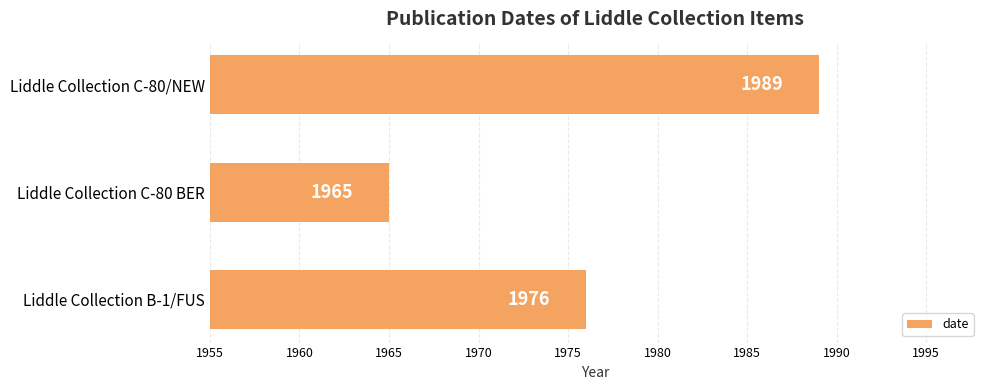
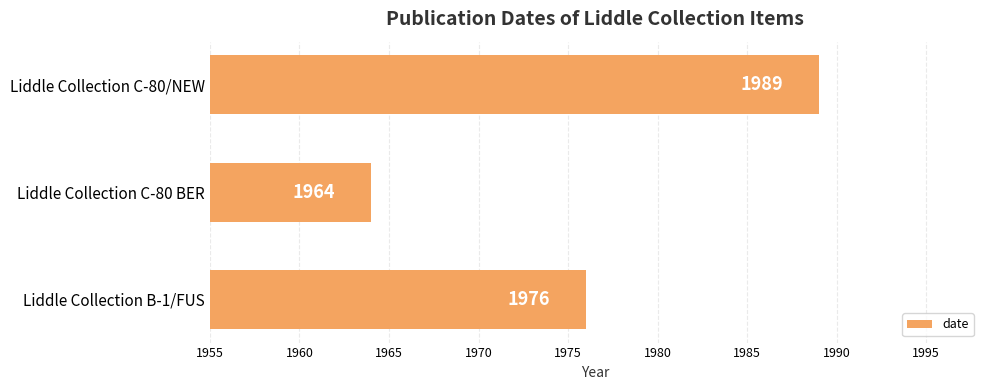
  {
    "Liddle Collection C-80/NEW": 1989,
-   "Liddle Collection C-80 BER": 1965,
+   "Liddle Collection C-80 BER": 1964,
    "Liddle Collection B-1/FUS": 1976
  }
